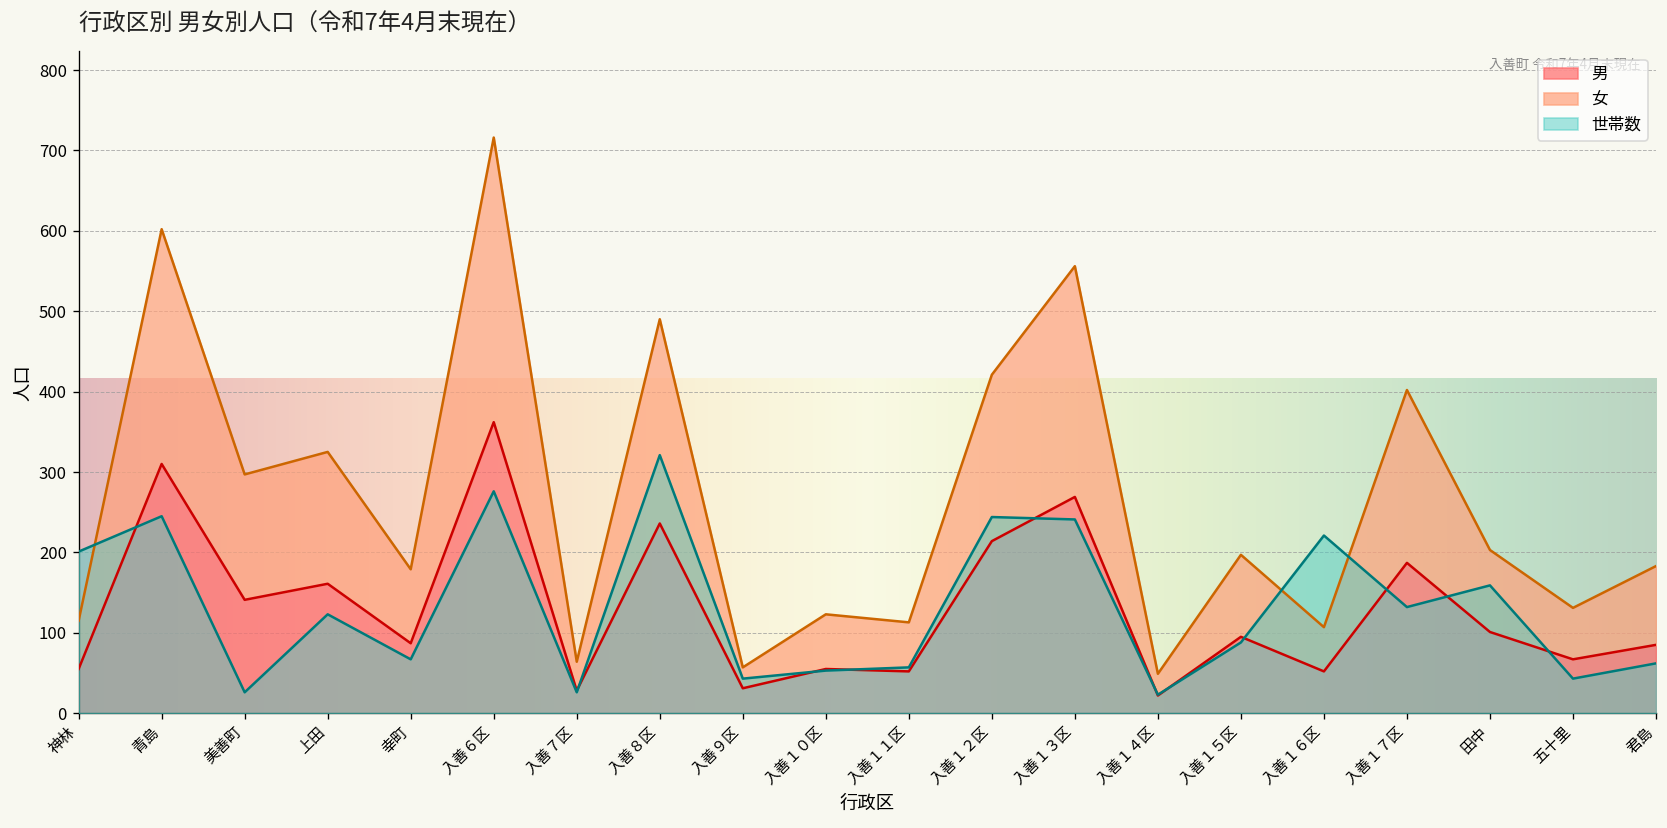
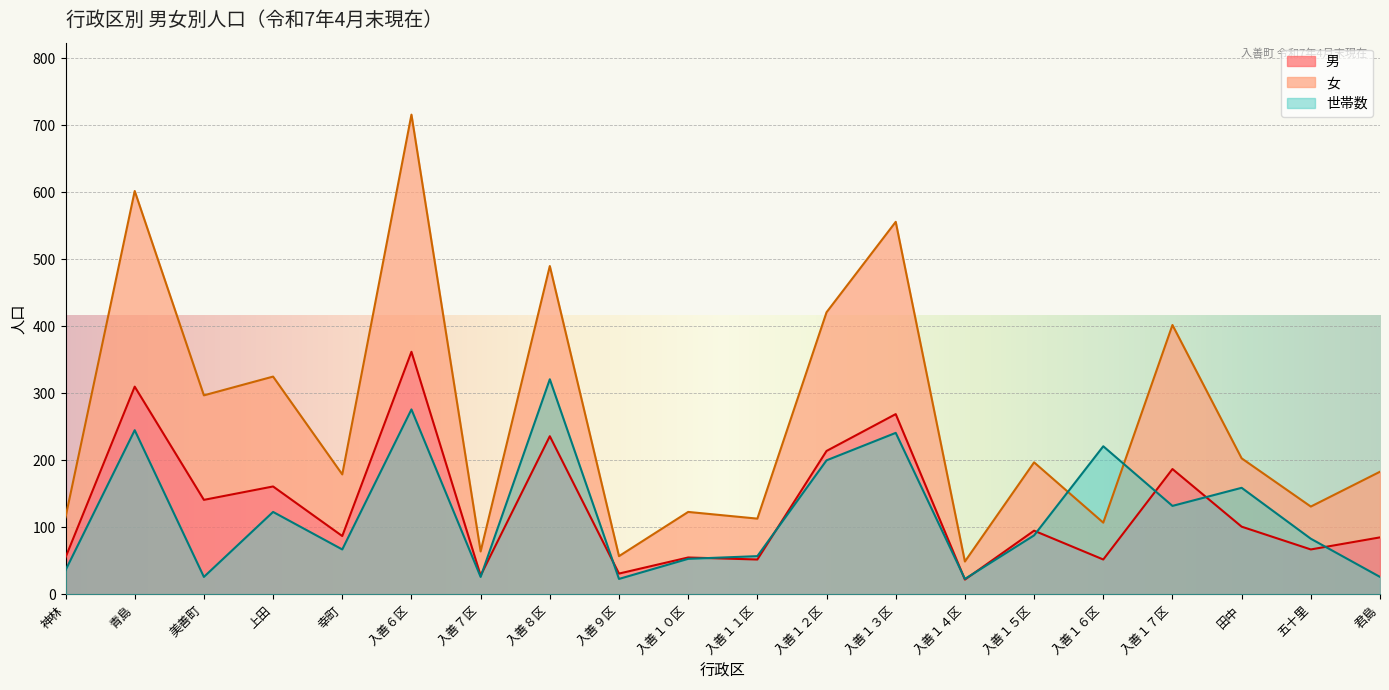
  {
    "世帯数": {
-     "神林": 200,
+     "神林": 40,
      "青島": 250,
      "美善町": 30,
      "上田": 120,
      "幸町": 70,
      "入善６区": 280,
      "入善８区": 320,
-     "入善９区": 40,
+     "入善９区": 20,
      "入善１１区": 60,
-     "入善１２区": 240,
+     "入善１２区": 200,
      "入善１３区": 240,
      "入善１５区": 90,
      "入善１６区": 220,
      "入善１７区": 130,
      "田中": 160,
-     "五十里": 40,
-     "君島": 60
+     "五十里": 80,
+     "君島": 30
    }
  }
